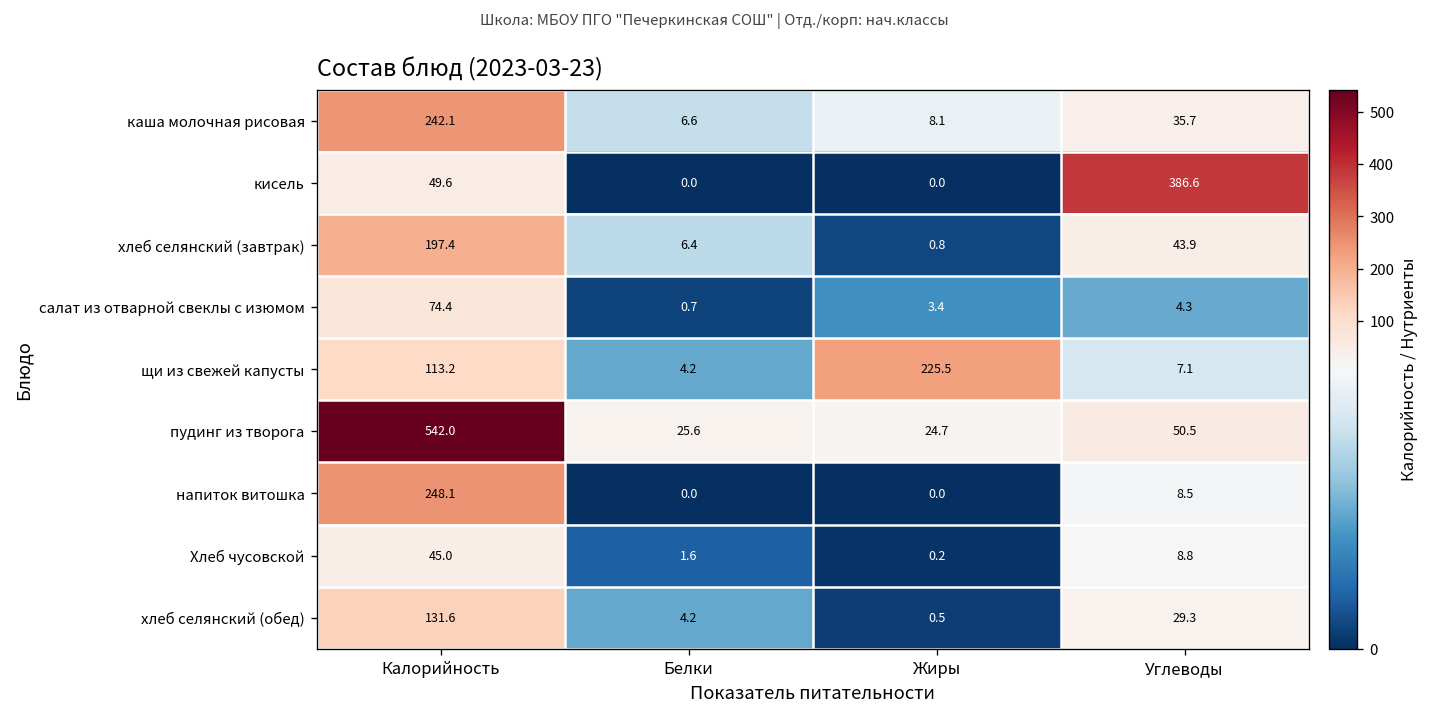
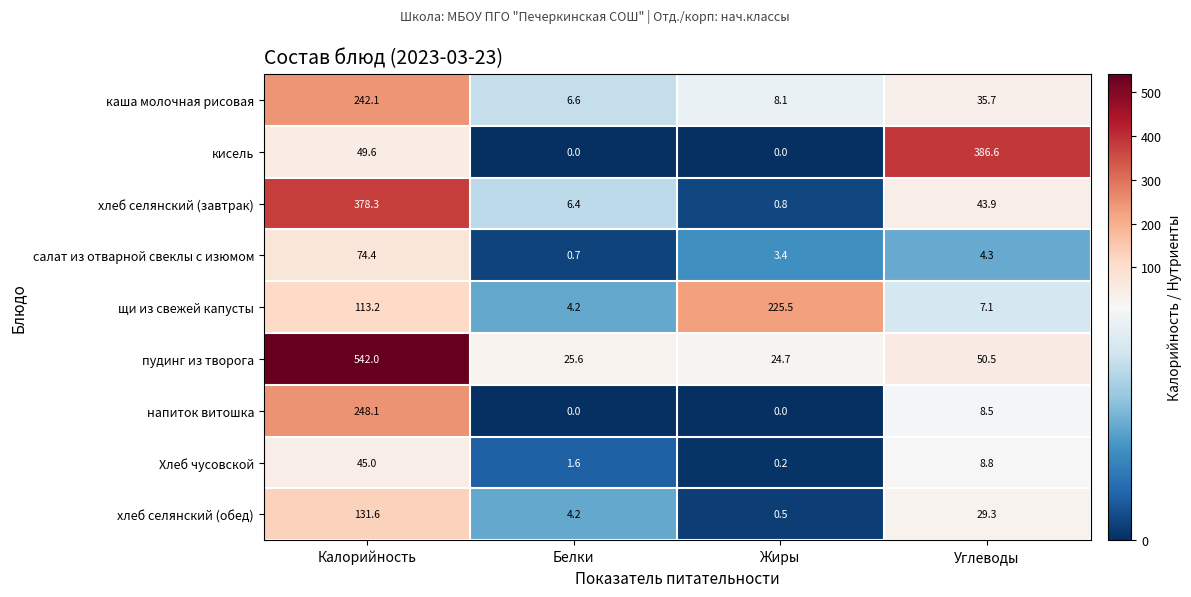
  {
    "каша молочная рисовая": {
      "Калорийность": 242.1,
      "Белки": 6.6,
      "Жиры": 8.1,
      "Углеводы": 35.7
    },
    "кисель": {
      "Калорийность": 49.6,
      "Белки": 0.0,
      "Жиры": 0.0,
      "Углеводы": 386.6
    },
    "хлеб селянский (завтрак)": {
-     "Калорийность": 197.4,
+     "Калорийность": 378.3,
      "Белки": 6.4,
      "Жиры": 0.8,
      "Углеводы": 43.9
    },
    "салат из отварной свеклы с изюмом": {
      "Калорийность": 74.4,
      "Белки": 0.7,
      "Жиры": 3.4,
      "Углеводы": 4.3
    },
    "щи из свежей капусты": {
      "Калорийность": 113.2,
      "Белки": 4.2,
      "Жиры": 225.5,
      "Углеводы": 7.1
    },
    "пудинг из творога": {
      "Калорийность": 542.0,
      "Белки": 25.6,
      "Жиры": 24.7,
      "Углеводы": 50.5
    },
    "напиток витошка": {
      "Калорийность": 248.1,
      "Белки": 0.0,
      "Жиры": 0.0,
      "Углеводы": 8.5
    },
    "Хлеб чусовской": {
      "Калорийность": 45.0,
      "Белки": 1.6,
      "Жиры": 0.2,
      "Углеводы": 8.8
    },
    "хлеб селянский (обед)": {
      "Калорийность": 131.6,
      "Белки": 4.2,
      "Жиры": 0.5,
      "Углеводы": 29.3
    }
  }
